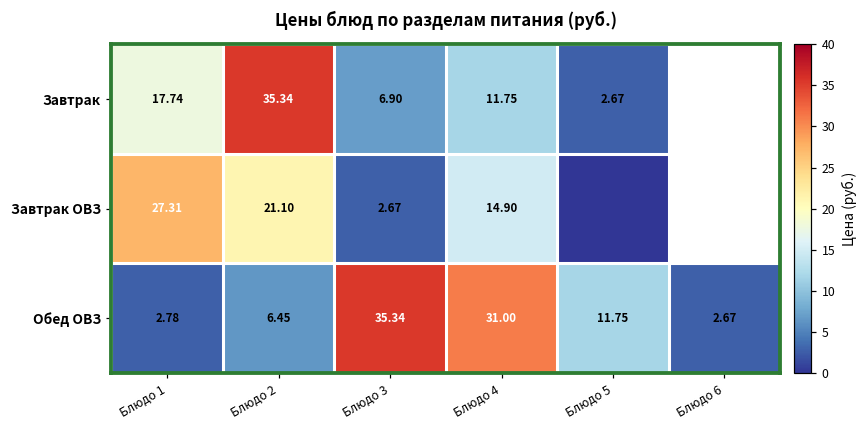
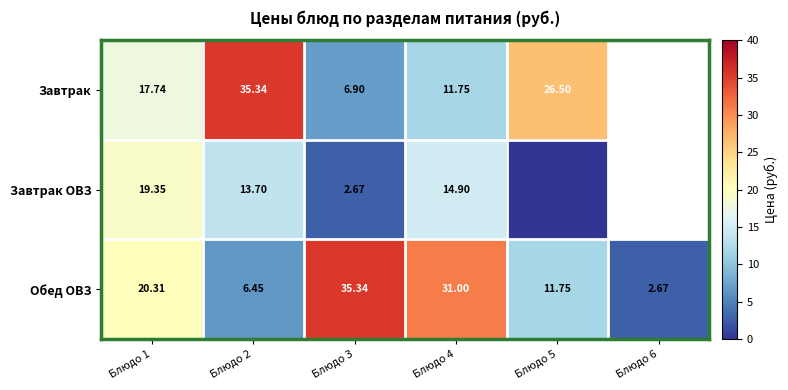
  {
    "Завтрак": {
      "Блюдо 1": 17.74,
      "Блюдо 2": 35.34,
      "Блюдо 3": 6.90,
      "Блюдо 4": 11.75,
-     "Блюдо 5": 2.67
+     "Блюдо 5": 26.50
    },
    "Завтрак ОВЗ": {
-     "Блюдо 1": 27.31,
-     "Блюдо 2": 21.10,
+     "Блюдо 1": 19.35,
+     "Блюдо 2": 13.70,
      "Блюдо 3": 2.67,
      "Блюдо 4": 14.90
    },
    "Обед ОВЗ": {
-     "Блюдо 1": 2.78,
+     "Блюдо 1": 20.31,
      "Блюдо 2": 6.45,
      "Блюдо 3": 35.34,
      "Блюдо 4": 31.00,
      "Блюдо 5": 11.75,
      "Блюдо 6": 2.67
    }
  }
